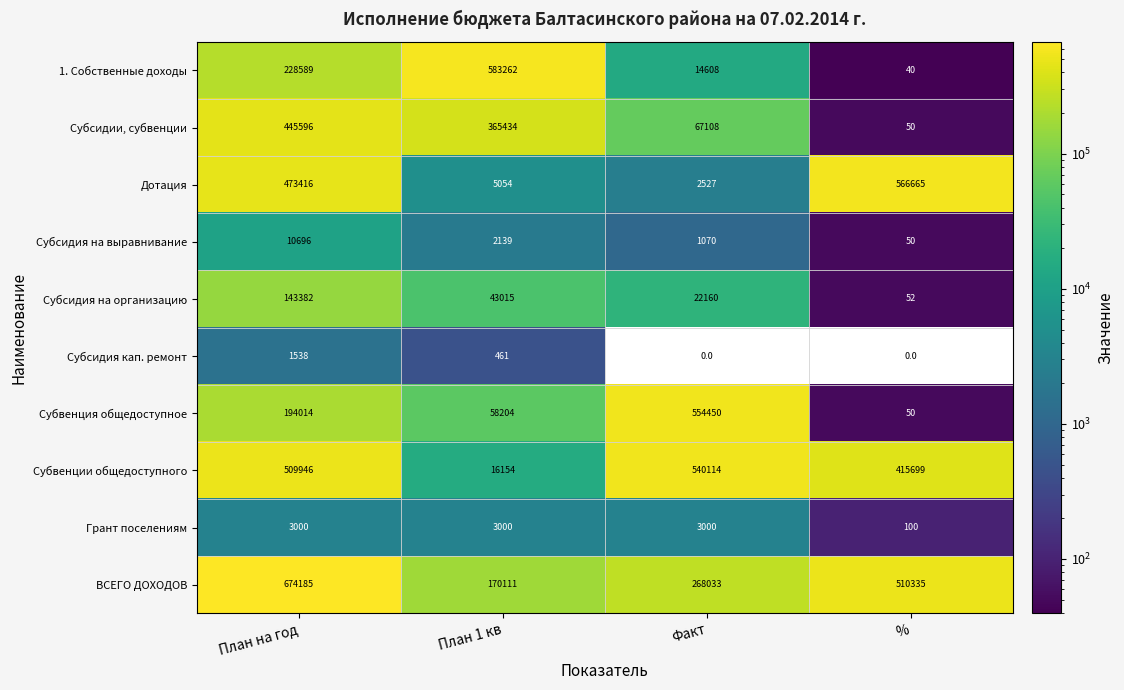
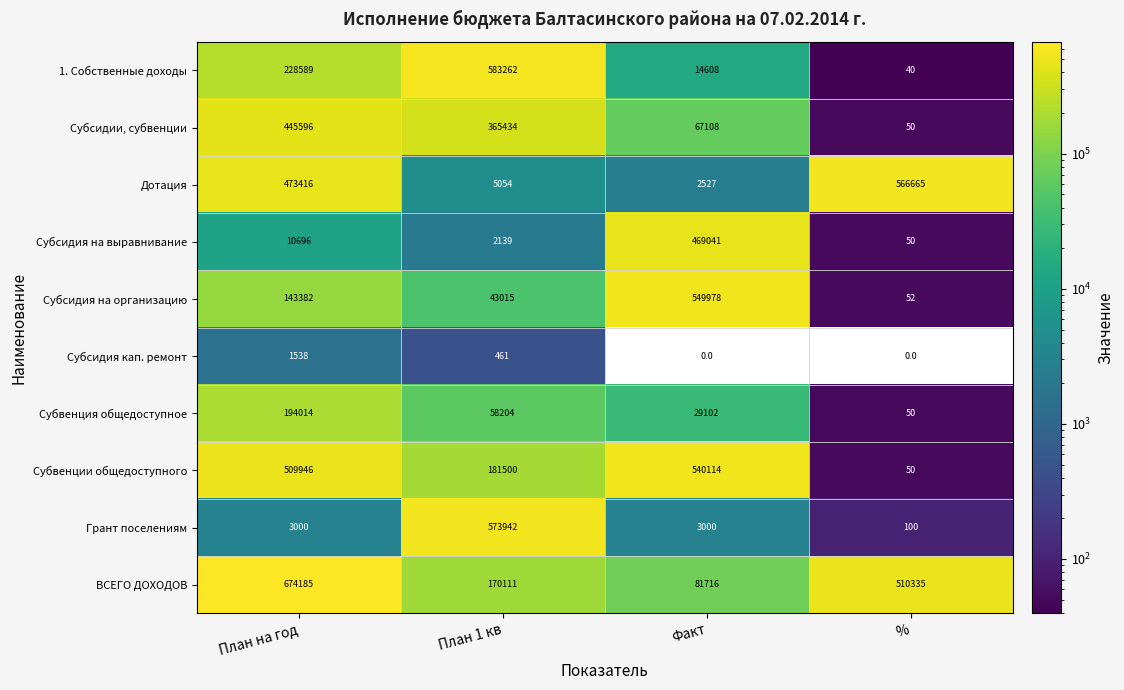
  {
    "1. Собственные доходы": {
      "План на год": 228589,
      "План 1 кв": 583262,
      "Факт": 14608,
      "%": 40
    },
    "Субсидии, субвенции": {
      "План на год": 445596,
      "План 1 кв": 365434,
      "Факт": 67108,
      "%": 50
    },
    "Дотация": {
      "План на год": 473416,
      "План 1 кв": 5054,
      "Факт": 2527,
      "%": 566665
    },
    "Субсидия на выравнивание": {
      "План на год": 10696,
      "План 1 кв": 2139,
-     "Факт": 1070,
+     "Факт": 469041,
      "%": 50
    },
    "Субсидия на организацию": {
      "План на год": 143382,
      "План 1 кв": 43015,
-     "Факт": 22160,
+     "Факт": 549978,
      "%": 52
    },
    "Субсидия кап. ремонт": {
      "План на год": 1538,
      "План 1 кв": 461,
      "Факт": 0.0,
      "%": 0.0
    },
    "Субвенция общедоступное": {
      "План на год": 194014,
      "План 1 кв": 58204,
-     "Факт": 554450,
+     "Факт": 29102,
      "%": 50
    },
    "Субвенции общедоступного": {
      "План на год": 509946,
-     "План 1 кв": 16154,
+     "План 1 кв": 181500,
      "Факт": 540114,
-     "%": 415699
+     "%": 50
    },
    "Грант поселениям": {
      "План на год": 3000,
-     "План 1 кв": 3000,
+     "План 1 кв": 573942,
      "Факт": 3000,
      "%": 100
    },
    "ВСЕГО ДОХОДОВ": {
      "План на год": 674185,
      "План 1 кв": 170111,
-     "Факт": 268033,
+     "Факт": 81716,
      "%": 510335
    }
  }
